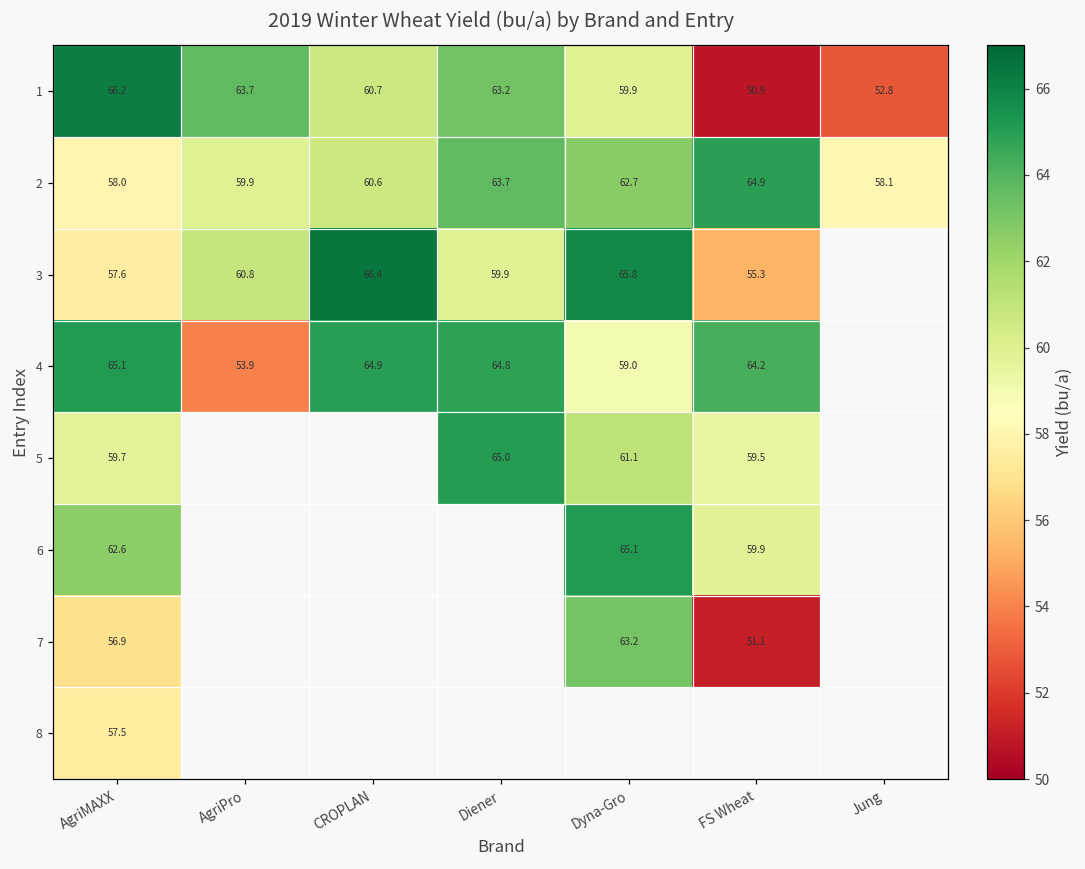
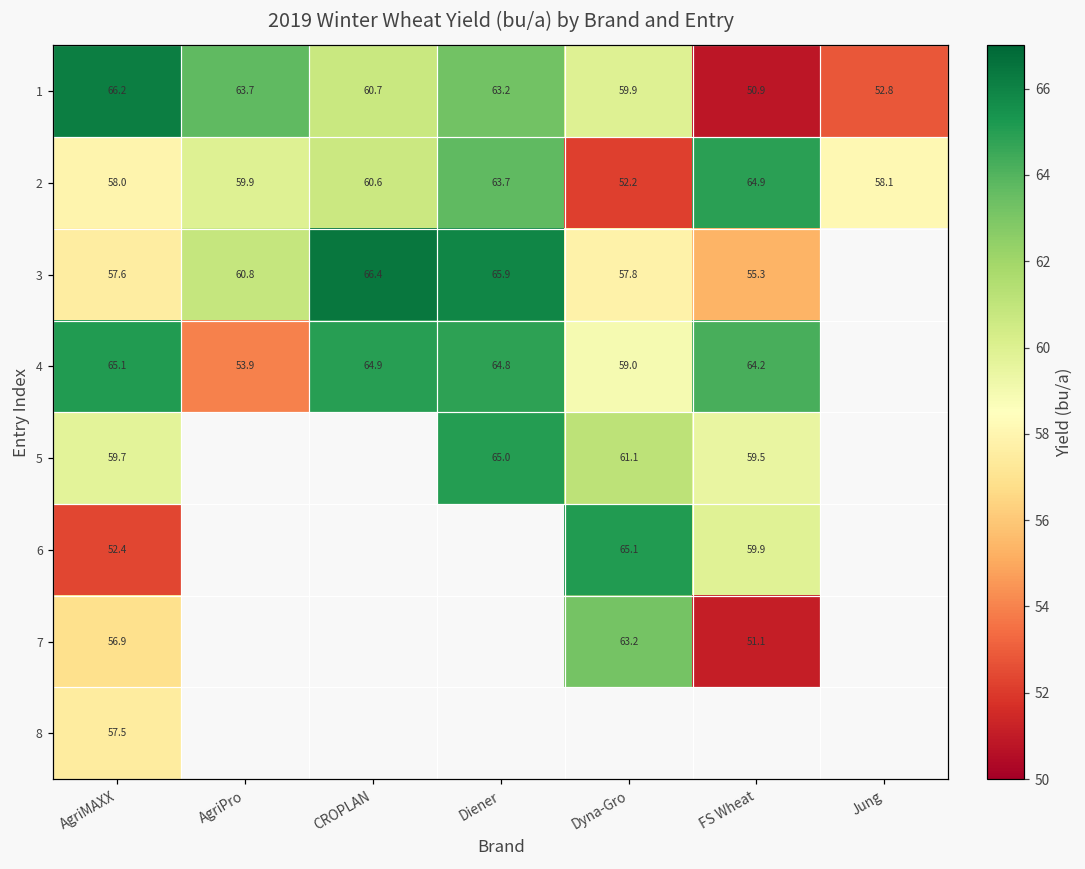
  {
    "1": {
      "AgriMAXX": 66.2,
      "AgriPro": 63.7,
      "CROPLAN": 60.7,
      "Diener": 63.2,
      "Dyna-Gro": 59.9,
      "FS Wheat": 50.9,
      "Jung": 52.8
    },
    "2": {
      "AgriMAXX": 58.0,
      "AgriPro": 59.9,
      "CROPLAN": 60.6,
      "Diener": 63.7,
-     "Dyna-Gro": 62.7,
+     "Dyna-Gro": 52.2,
      "FS Wheat": 64.9,
      "Jung": 58.1
    },
    "3": {
      "AgriMAXX": 57.6,
      "AgriPro": 60.8,
      "CROPLAN": 66.4,
-     "Diener": 59.9,
-     "Dyna-Gro": 65.8,
+     "Diener": 65.9,
+     "Dyna-Gro": 57.8,
      "FS Wheat": 55.3
    },
    "4": {
      "AgriMAXX": 65.1,
      "AgriPro": 53.9,
      "CROPLAN": 64.9,
      "Diener": 64.8,
      "Dyna-Gro": 59.0,
      "FS Wheat": 64.2
    },
    "5": {
      "AgriMAXX": 59.7,
      "Diener": 65.0,
      "Dyna-Gro": 61.1,
      "FS Wheat": 59.5
    },
    "6": {
-     "AgriMAXX": 62.6,
+     "AgriMAXX": 52.4,
      "Dyna-Gro": 65.1,
      "FS Wheat": 59.9
    },
    "7": {
      "AgriMAXX": 56.9,
      "Dyna-Gro": 63.2,
      "FS Wheat": 51.1
    },
    "8": {
      "AgriMAXX": 57.5
    }
  }
